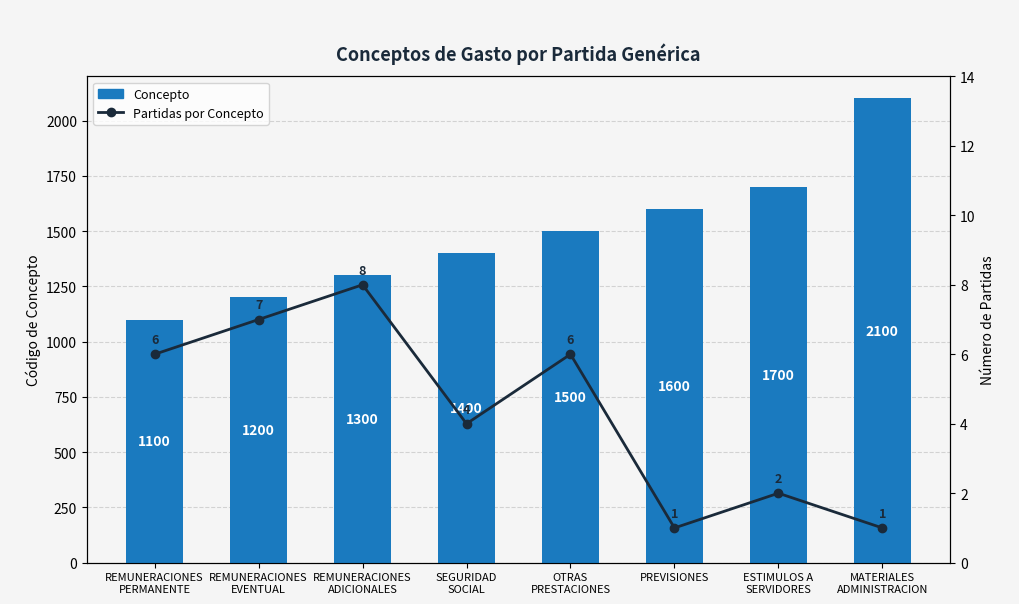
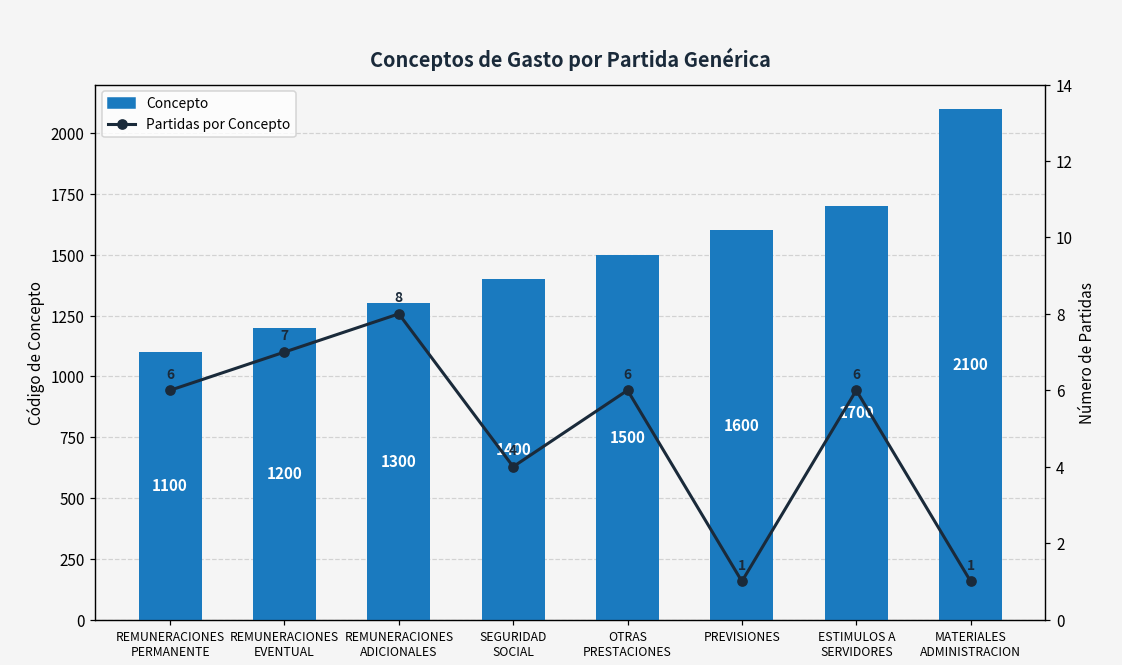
  {
    "Concepto": {
      "REMUNERACIONES PERMANENTE": 1100,
      "REMUNERACIONES EVENTUAL": 1200,
      "REMUNERACIONES ADICIONALES": 1300,
      "OTRAS PRESTACIONES": 1500,
      "PREVISIONES": 1600,
      "ESTIMULOS A SERVIDORES": 1700,
      "MATERIALES ADMINISTRACION": 2100
    },
    "Partidas por Concepto": {
      "REMUNERACIONES PERMANENTE": 6,
      "REMUNERACIONES EVENTUAL": 7,
      "REMUNERACIONES ADICIONALES": 8,
      "OTRAS PRESTACIONES": 6,
      "PREVISIONES": 1,
-     "ESTIMULOS A SERVIDORES": 2,
+     "ESTIMULOS A SERVIDORES": 6,
      "MATERIALES ADMINISTRACION": 1
    }
  }
